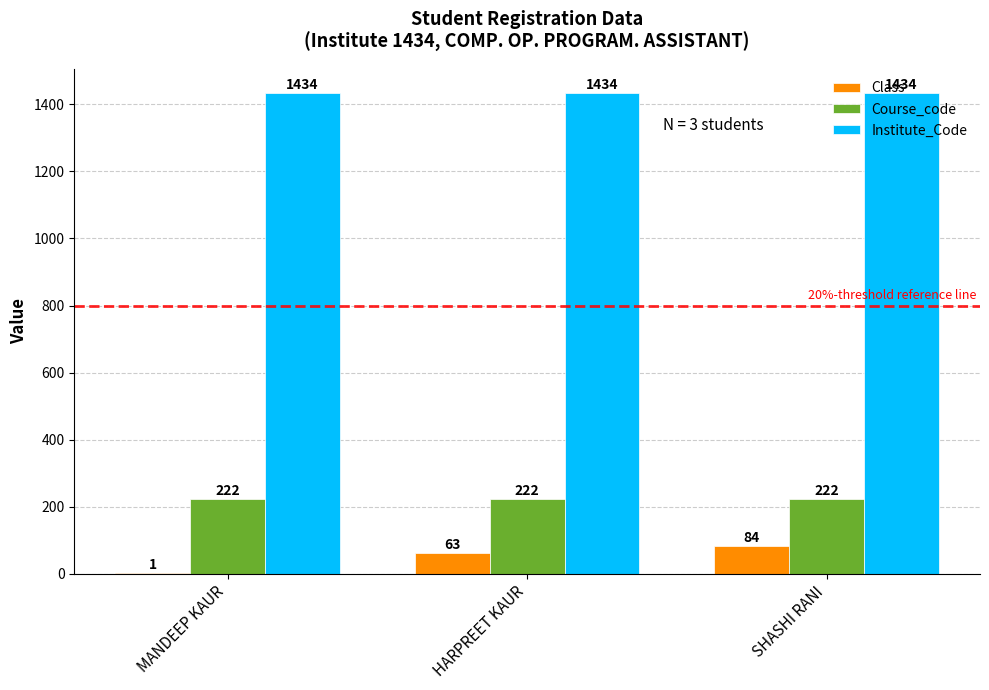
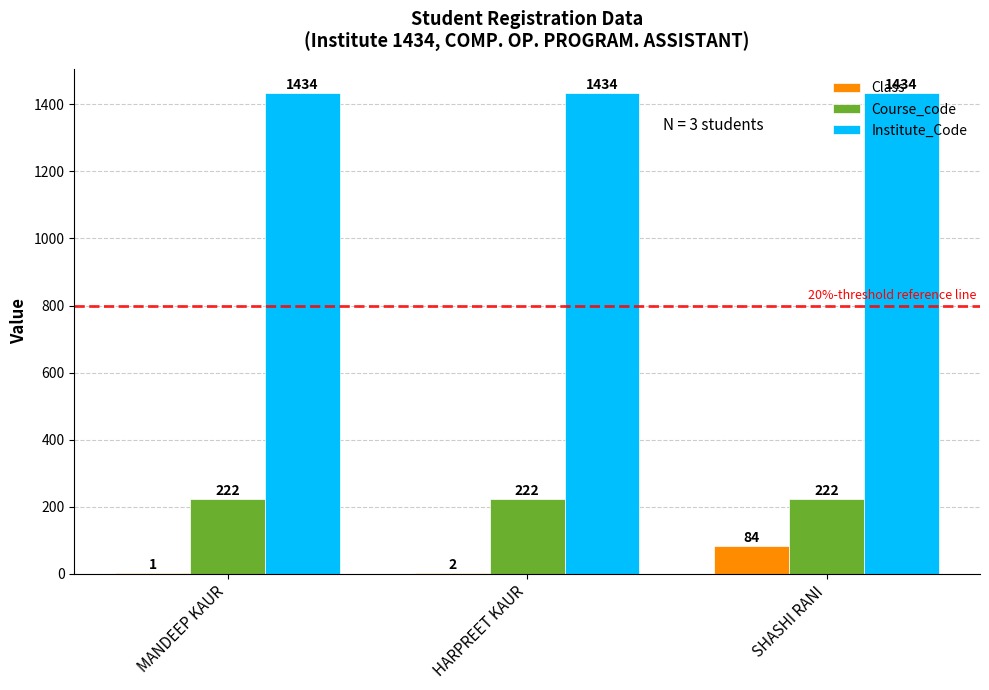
  {
    "Class": {
      "MANDEEP KAUR": 1,
-     "HARPREET KAUR": 63,
+     "HARPREET KAUR": 2,
      "SHASHI RANI": 84
    },
    "Course_code": {
      "MANDEEP KAUR": 222,
      "HARPREET KAUR": 222,
      "SHASHI RANI": 222
    },
    "Institute_Code": {
      "MANDEEP KAUR": 1434,
      "HARPREET KAUR": 1434,
      "SHASHI RANI": 1434
    }
  }
